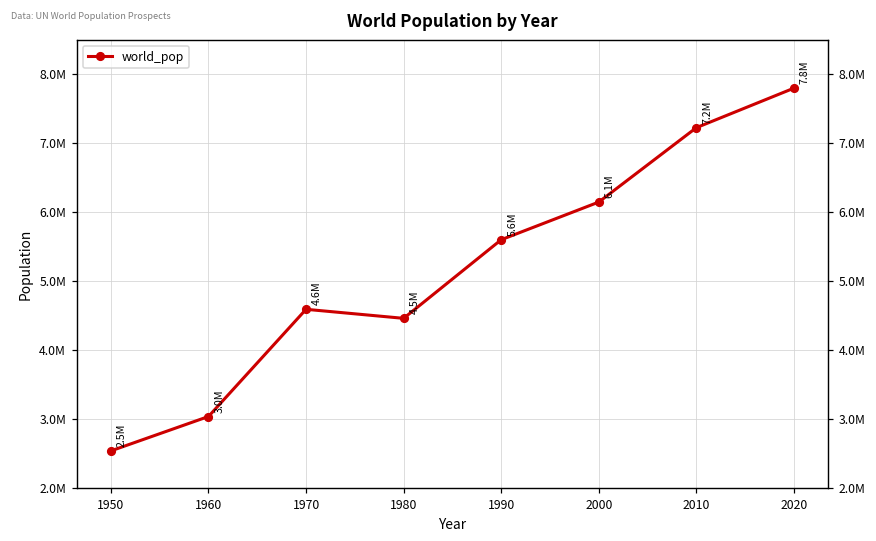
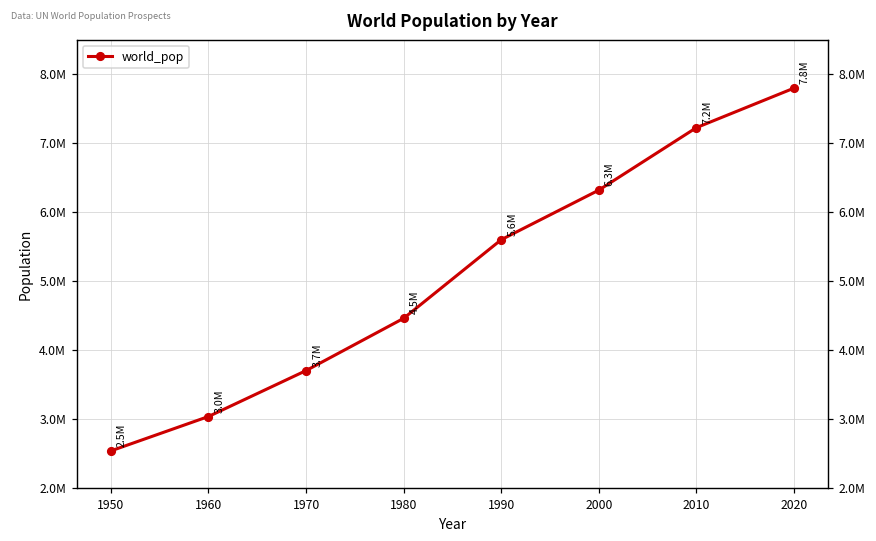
  {
    "1950": "2.5M",
    "1960": "3.0M",
-   "1970": "4.6M",
+   "1970": "3.7M",
    "1980": "4.5M",
    "1990": "5.6M",
-   "2000": "6.1M",
+   "2000": "6.3M",
    "2010": "7.2M",
    "2020": "7.8M"
  }
